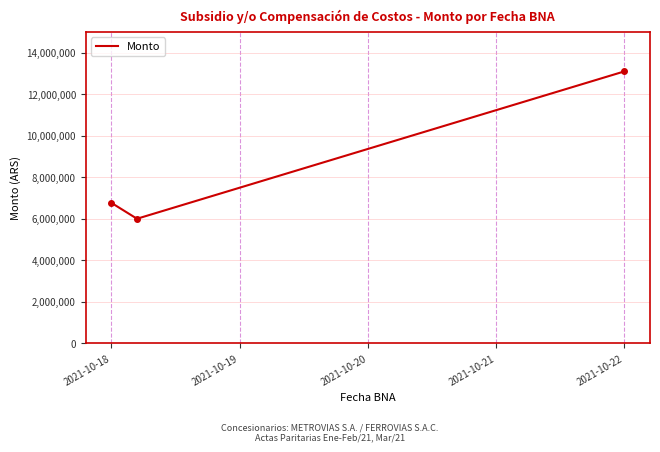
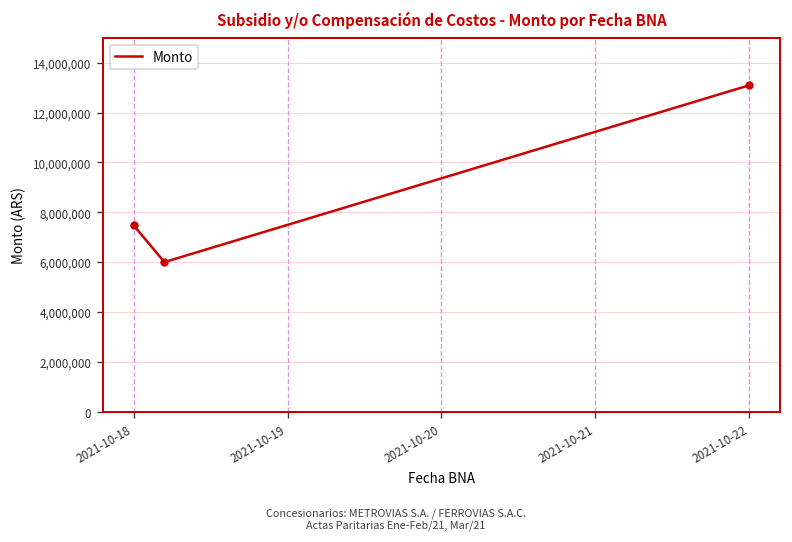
  {
-   "2021-10-18": "6,800,000",
+   "2021-10-18": "7,500,000",
    "2021-10-22": "13,100,000"
  }
